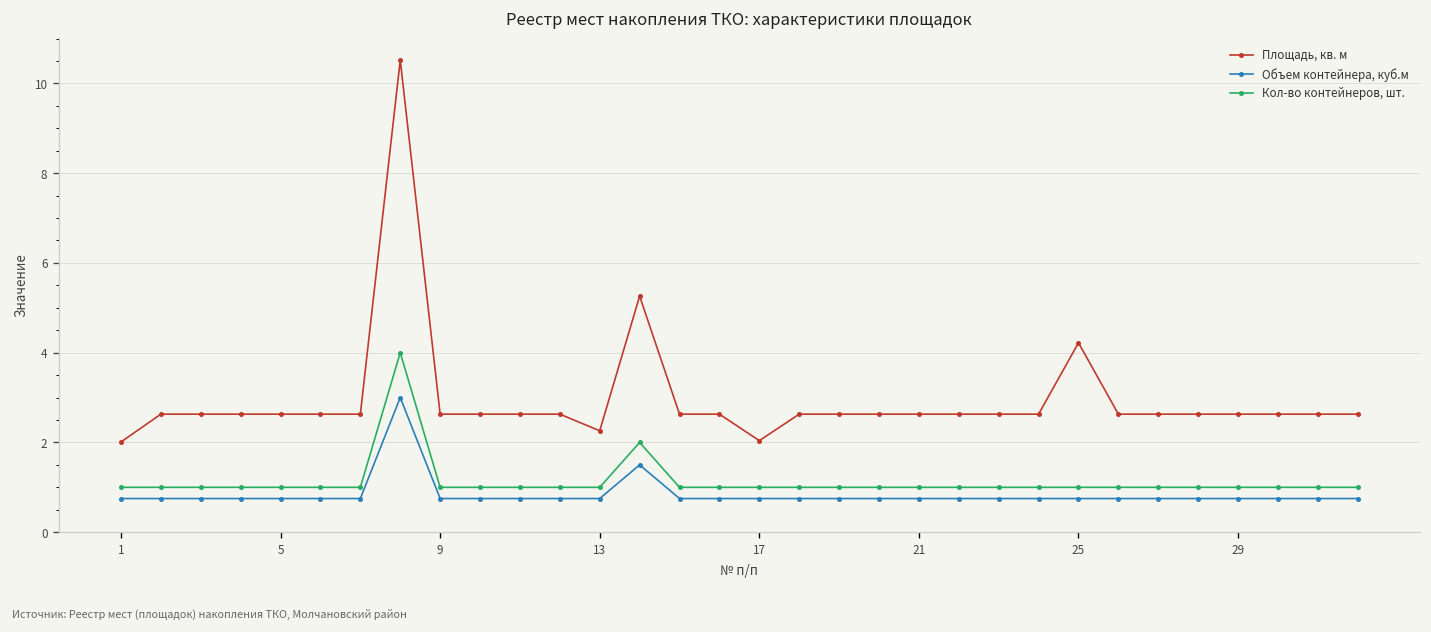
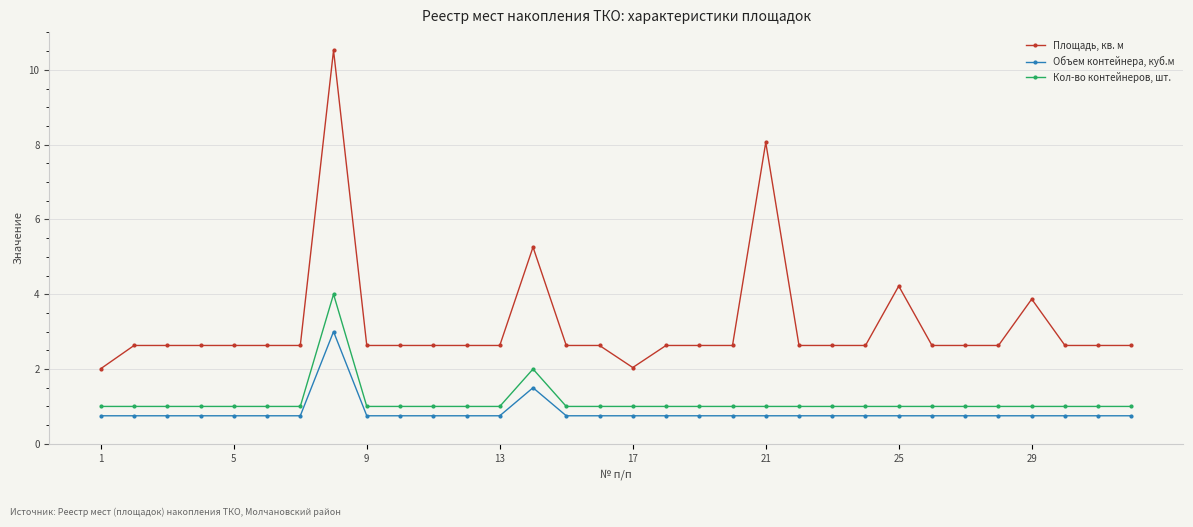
  {
    "Площадь, кв. м": {
      "1": 2.0,
      "5": 2.6,
      "9": 2.6,
-     "13": 2.3,
+     "13": 2.6,
      "17": 2.0,
-     "21": 2.6,
+     "21": 8.1,
      "25": 4.2,
-     "29": 2.6
+     "29": 3.9
    },
    "Объем контейнера, куб.м": {
      "1": 0.8,
      "5": 0.8,
      "9": 0.8,
      "13": 0.8,
      "17": 0.8,
      "21": 0.8,
      "25": 0.8,
      "29": 0.8
    },
    "Кол-во контейнеров, шт.": {
      "1": 1.0,
      "5": 1.0,
      "9": 1.0,
      "13": 1.0,
      "17": 1.0,
      "21": 1.0,
      "25": 1.0,
      "29": 1.0
    }
  }
